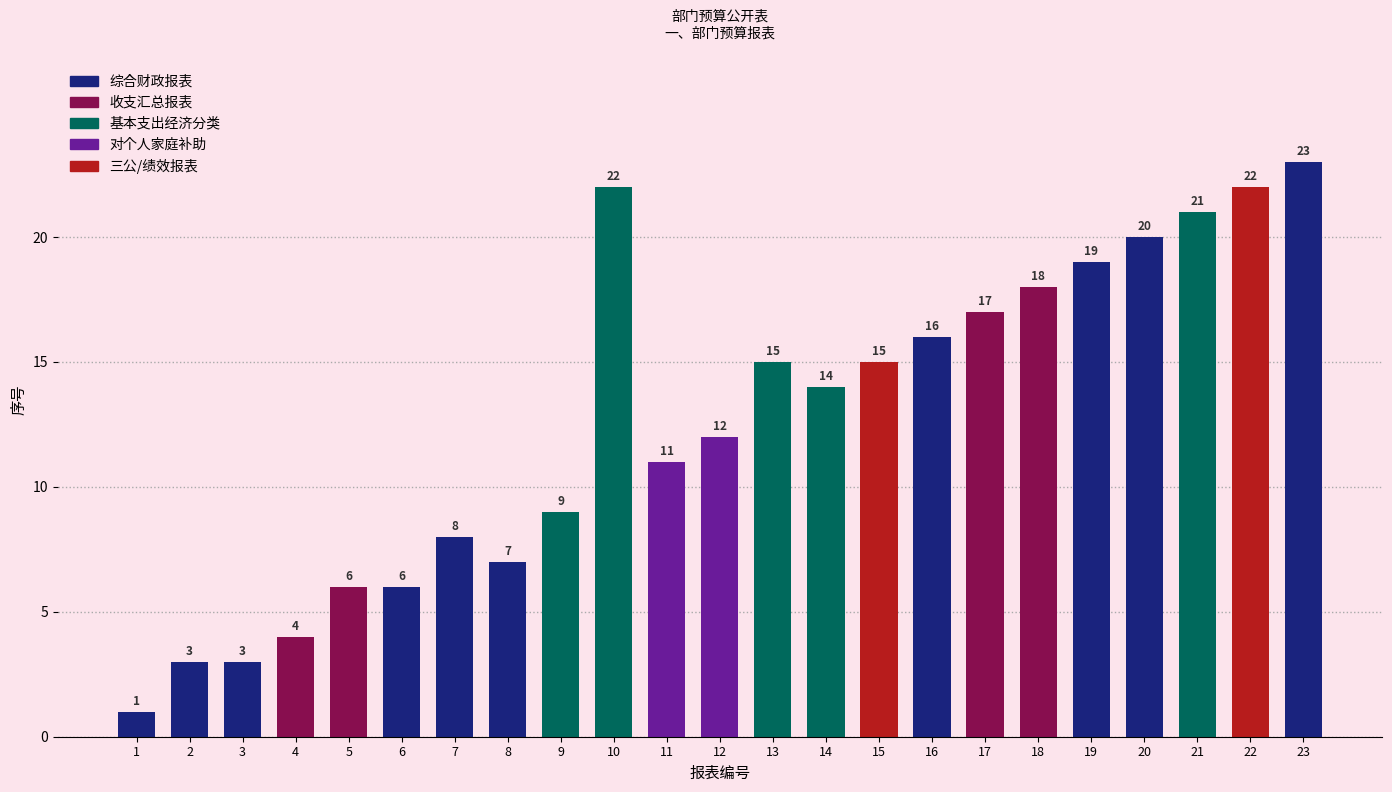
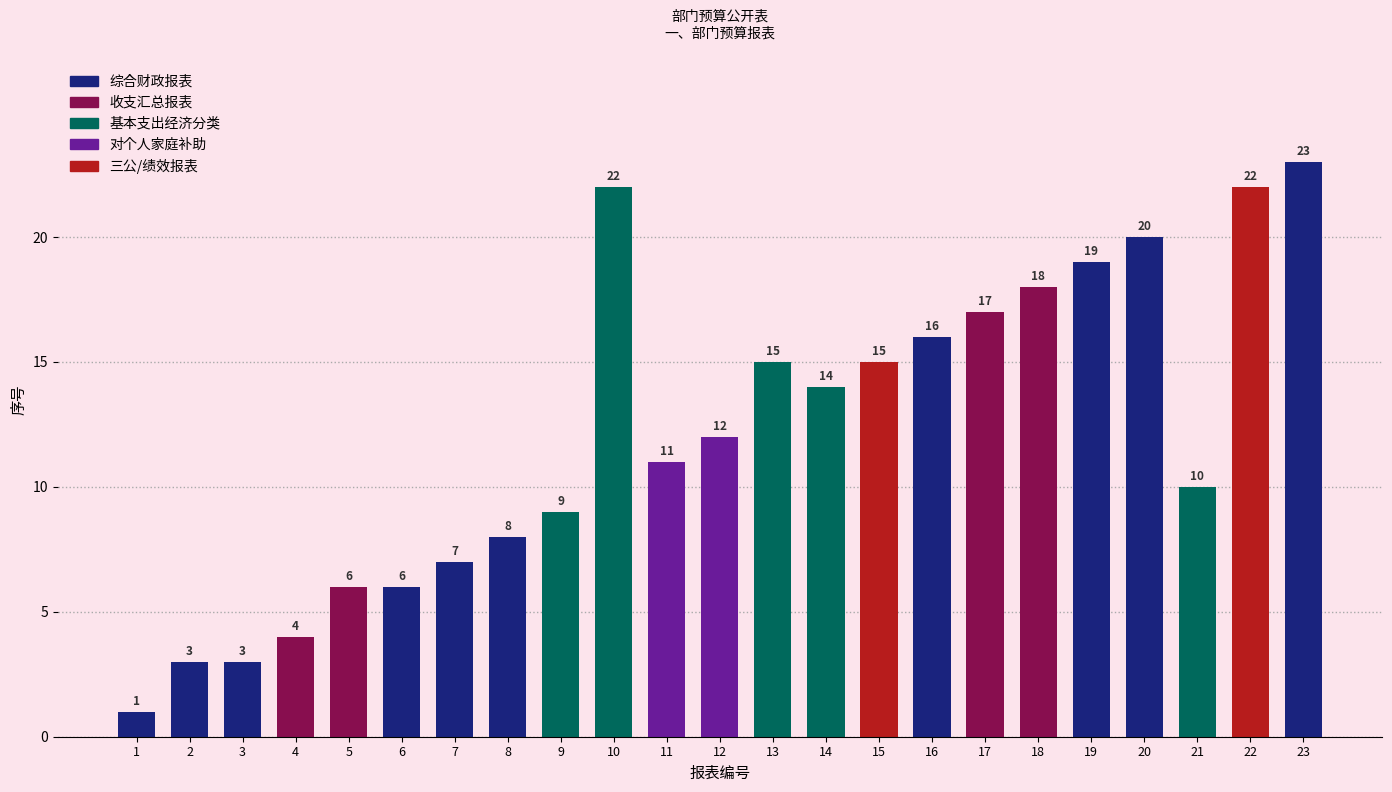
  {
    "1": 1,
    "2": 3,
    "3": 3,
    "4": 4,
    "5": 6,
    "6": 6,
-   "7": 8,
-   "8": 7,
+   "7": 7,
+   "8": 8,
    "9": 9,
    "10": 22,
    "11": 11,
    "12": 12,
    "13": 15,
    "14": 14,
    "15": 15,
    "16": 16,
    "17": 17,
    "18": 18,
    "19": 19,
    "20": 20,
-   "21": 21,
+   "21": 10,
    "22": 22,
    "23": 23
  }
